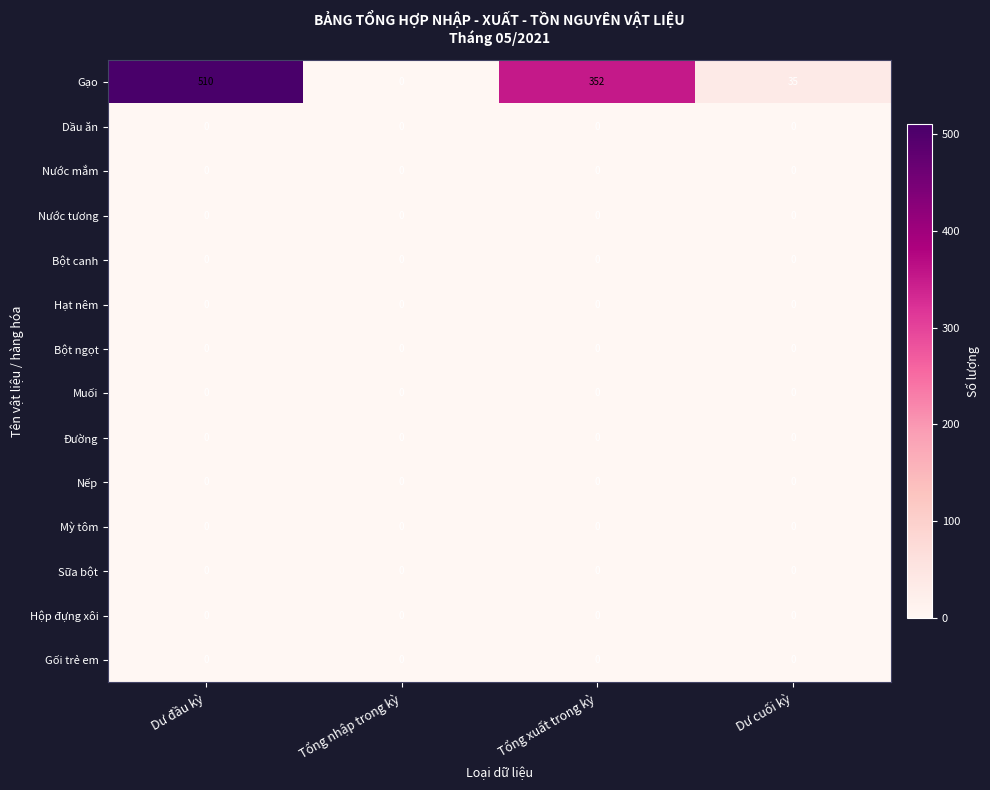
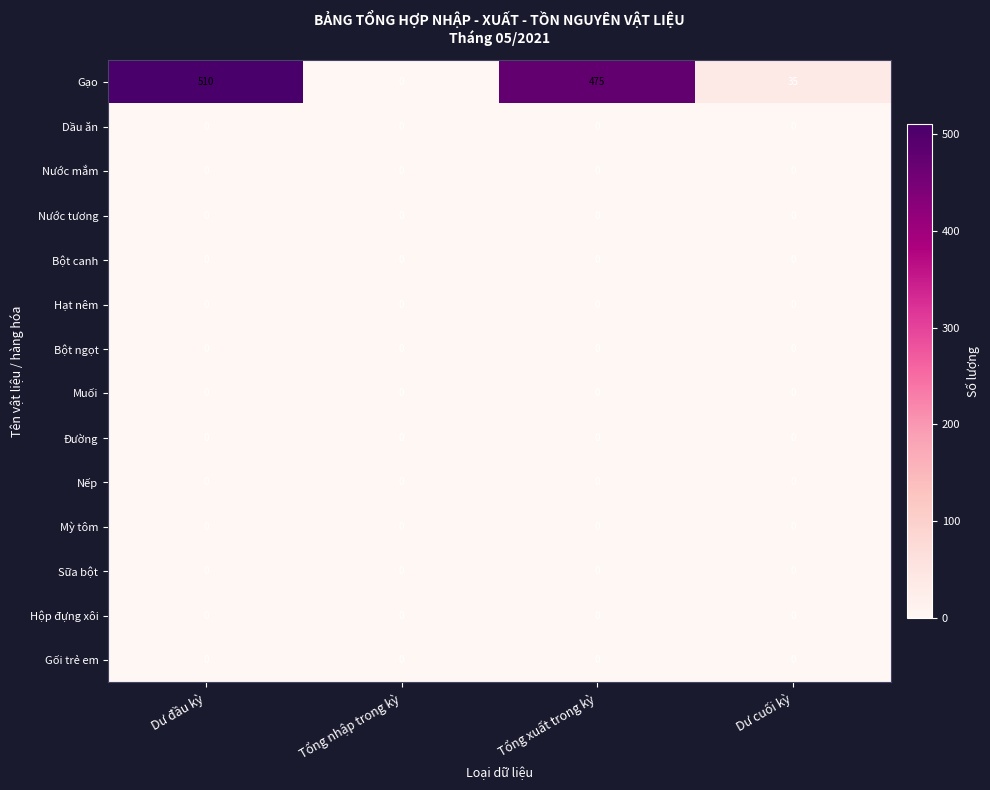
  {
    "Gạo": {
      "Dư đầu kỳ": 510,
-     "Tổng xuất trong kỳ": 352
+     "Tổng xuất trong kỳ": 475
    }
  }
